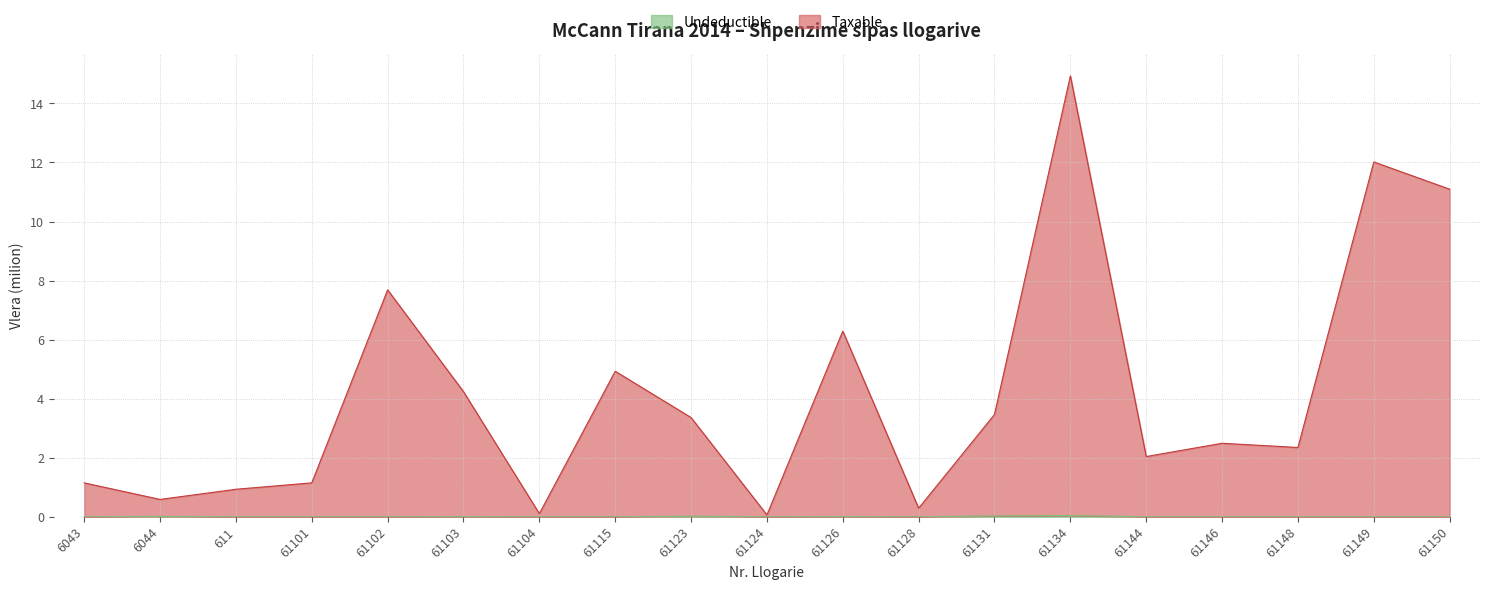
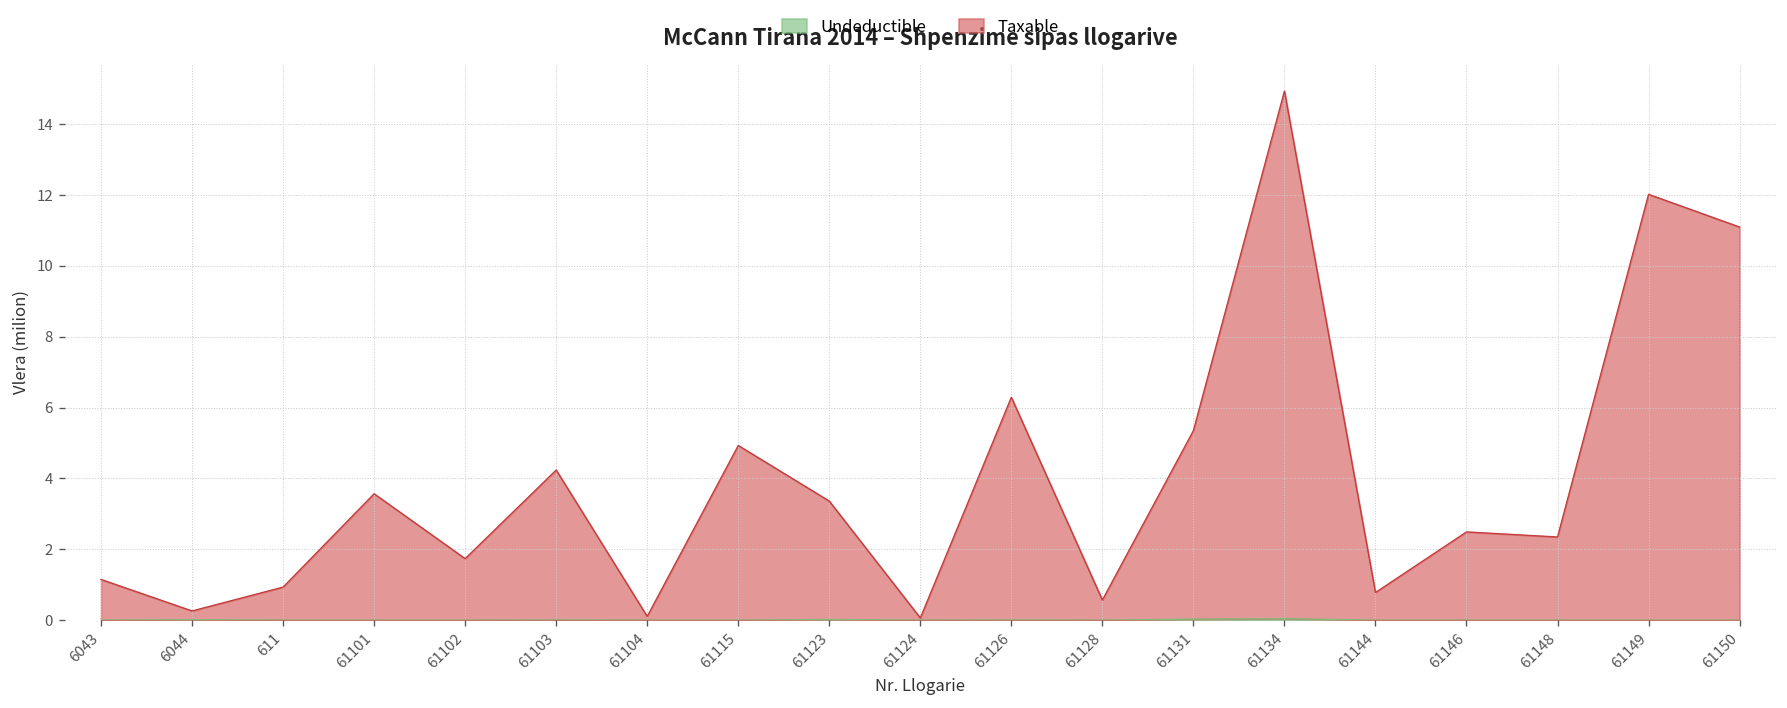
  {
    "Undeductible": {
      "6043": 0.0,
      "6044": 0.0,
      "611": 0.0,
      "61101": 0.0,
      "61102": 0.0,
      "61103": 0.0,
      "61104": 0.0,
      "61115": 0.0,
      "61123": 0.0,
      "61126": 0.0,
      "61128": 0.0,
      "61131": 0.0,
      "61134": 0.0,
      "61144": 0.0,
      "61146": 0.0,
      "61148": 0.0,
      "61149": 0.0,
      "61150": 0.0
    },
    "Taxable": {
      "6043": 1.1,
-     "6044": 0.6,
+     "6044": 0.2,
      "611": 0.9,
-     "61101": 1.1,
-     "61102": 7.7,
+     "61101": 3.6,
+     "61102": 1.7,
      "61103": 4.2,
      "61104": 0.1,
      "61115": 4.9,
      "61123": 3.3,
      "61126": 6.3,
-     "61128": 0.3,
-     "61131": 3.4,
+     "61128": 0.6,
+     "61131": 5.3,
      "61134": 14.9,
-     "61144": 2.0,
+     "61144": 0.8,
      "61146": 2.5,
      "61148": 2.3,
      "61149": 12.0,
      "61150": 11.1
    }
  }
